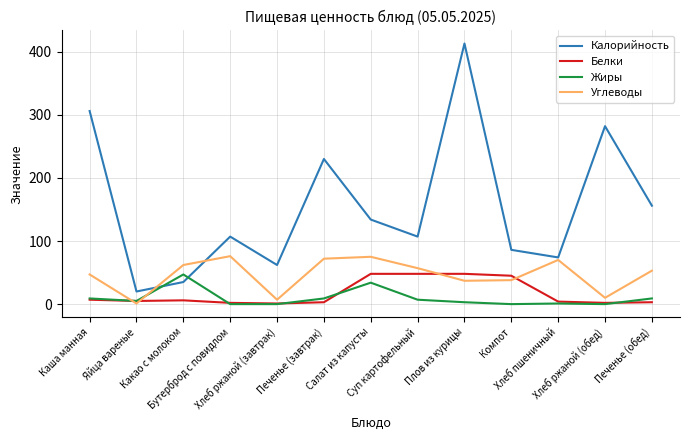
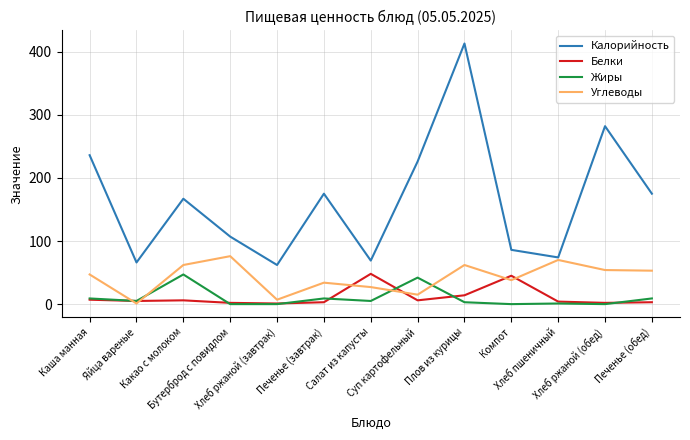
  {
    "Калорийность": {
-     "Каша манная": 310,
-     "Яйца вареные": 20,
-     "Какао с молоком": 40,
+     "Каша манная": 240,
+     "Яйца вареные": 70,
+     "Какао с молоком": 170,
      "Бутерброд с повидлом": 110,
      "Хлеб ржаной (завтрак)": 60,
-     "Печенье (завтрак)": 230,
-     "Салат из капусты": 130,
-     "Суп картофельный": 110,
+     "Печенье (завтрак)": 180,
+     "Салат из капусты": 70,
+     "Суп картофельный": 230,
      "Плов из курицы": 410,
      "Компот": 90,
      "Хлеб пшеничный": 70,
      "Хлеб ржаной (обед)": 280,
-     "Печенье (обед)": 160
+     "Печенье (обед)": 180
    },
    "Белки": {
      "Какао с молоком": 10,
      "Печенье (завтрак)": 0,
      "Салат из капусты": 50,
-     "Суп картофельный": 50,
-     "Плов из курицы": 50,
+     "Суп картофельный": 10,
+     "Плов из курицы": 10,
      "Компот": 50,
      "Печенье (обед)": 0
    },
    "Жиры": {
      "Какао с молоком": 50,
      "Печенье (завтрак)": 10,
-     "Салат из капусты": 30,
-     "Суп картофельный": 10,
+     "Салат из капусты": 10,
+     "Суп картофельный": 40,
      "Плов из курицы": 0,
      "Компот": 0,
      "Печенье (обед)": 10
    },
    "Углеводы": {
      "Каша манная": 50,
      "Какао с молоком": 60,
      "Бутерброд с повидлом": 80,
      "Хлеб ржаной (завтрак)": 10,
-     "Печенье (завтрак)": 70,
-     "Салат из капусты": 80,
-     "Суп картофельный": 60,
-     "Плов из курицы": 40,
+     "Печенье (завтрак)": 30,
+     "Салат из капусты": 30,
+     "Суп картофельный": 20,
+     "Плов из курицы": 60,
      "Компот": 40,
      "Хлеб пшеничный": 70,
-     "Хлеб ржаной (обед)": 10,
+     "Хлеб ржаной (обед)": 50,
      "Печенье (обед)": 50
    }
  }
